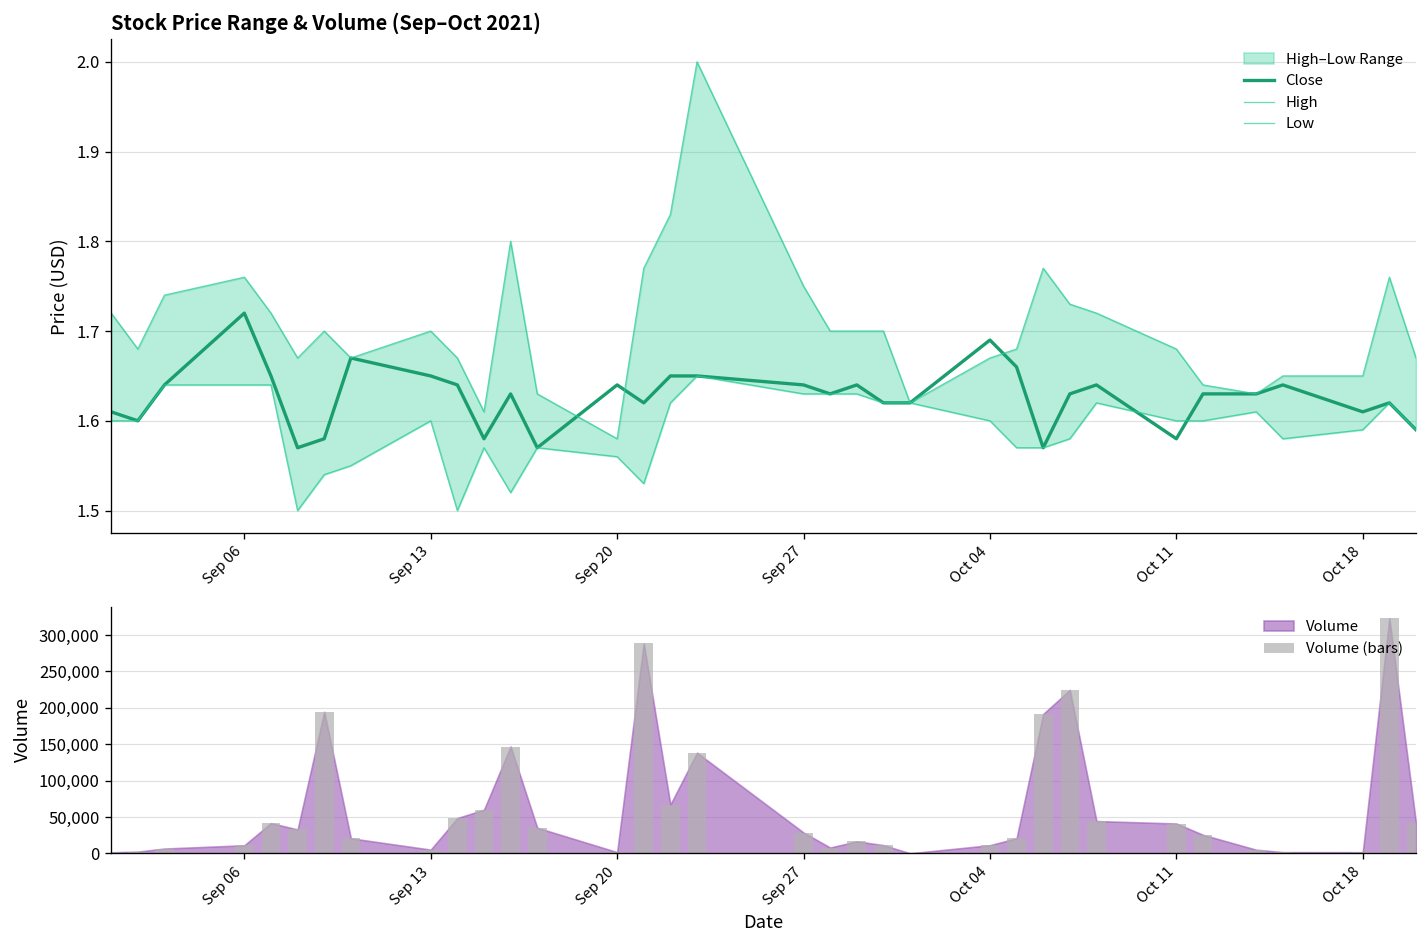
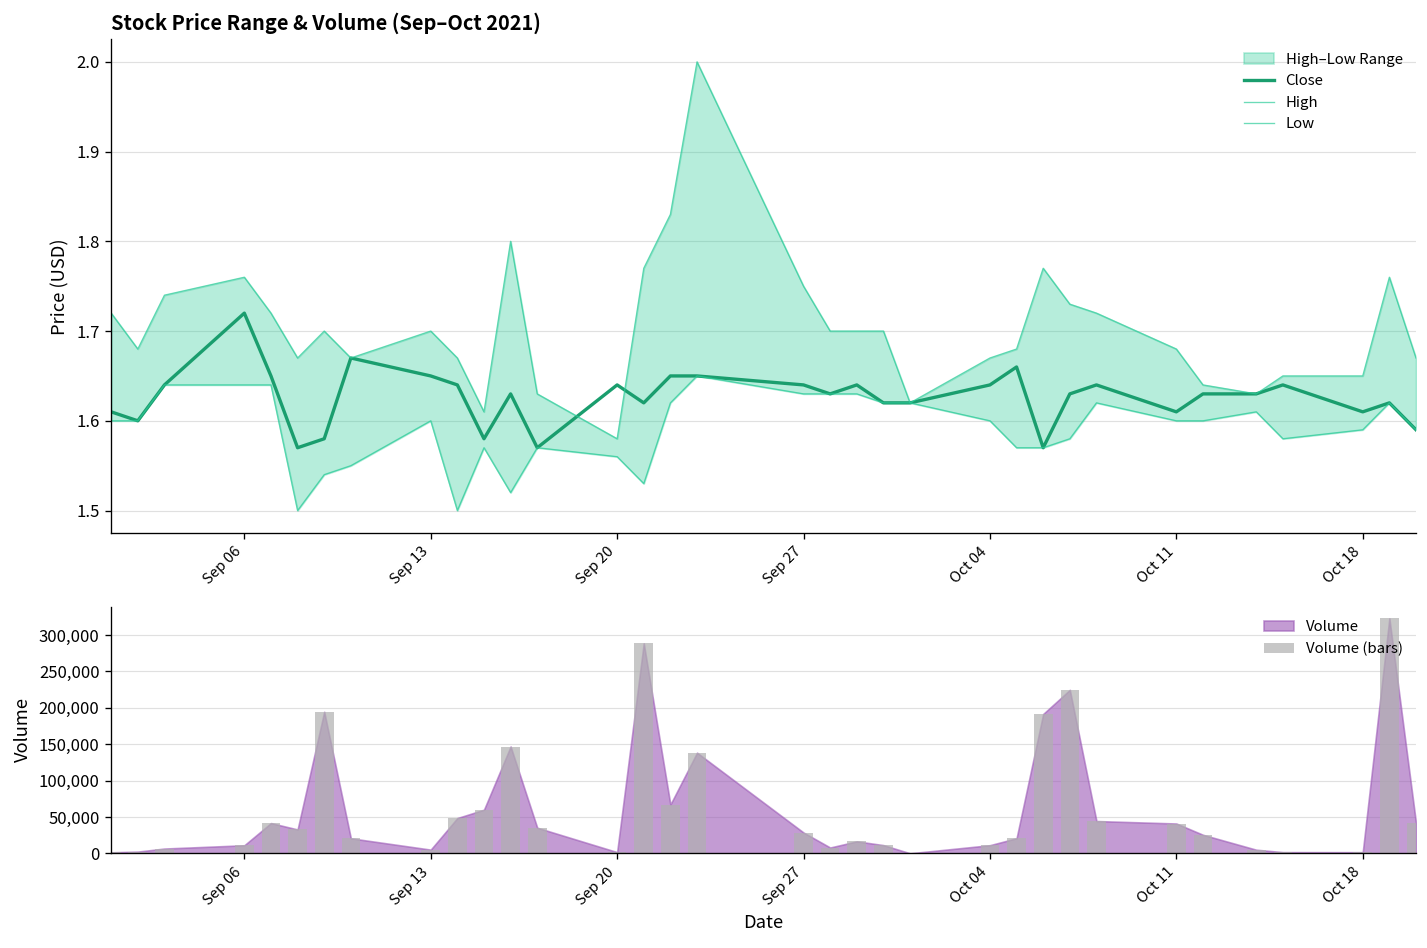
  {
    "Stock Price Range & Volume (Sep–Oct 2021)": {
      "Close": {
        "Sep 06": 1.72,
        "Sep 13": 1.65,
        "Sep 20": 1.64,
        "Sep 27": 1.64,
-       "Oct 04": 1.69,
-       "Oct 11": 1.58,
+       "Oct 04": 1.64,
+       "Oct 11": 1.61,
        "Oct 18": 1.61
      }
    }
  }
